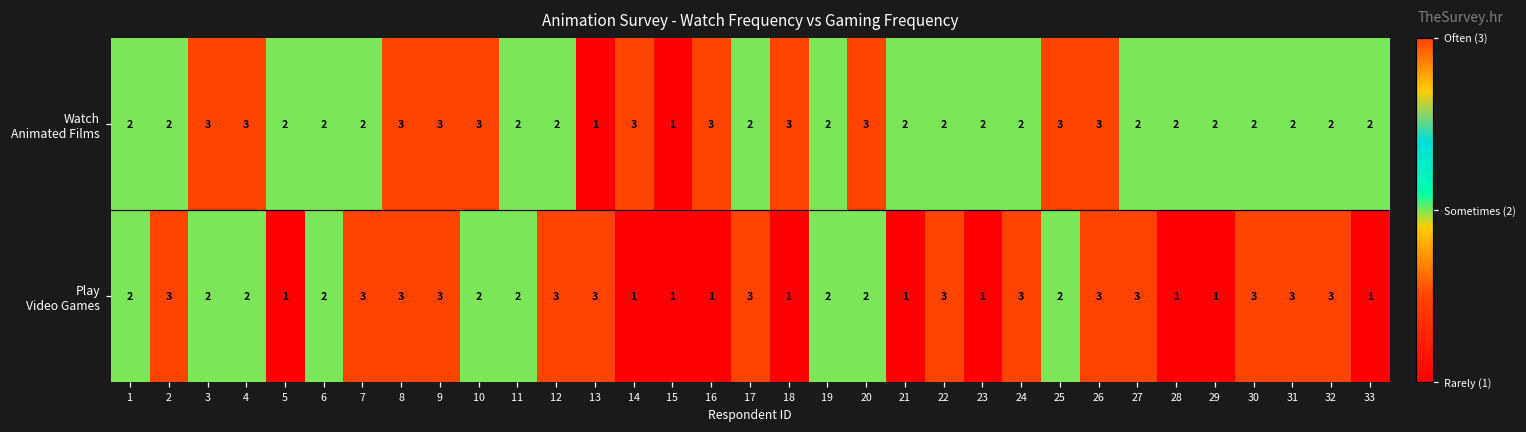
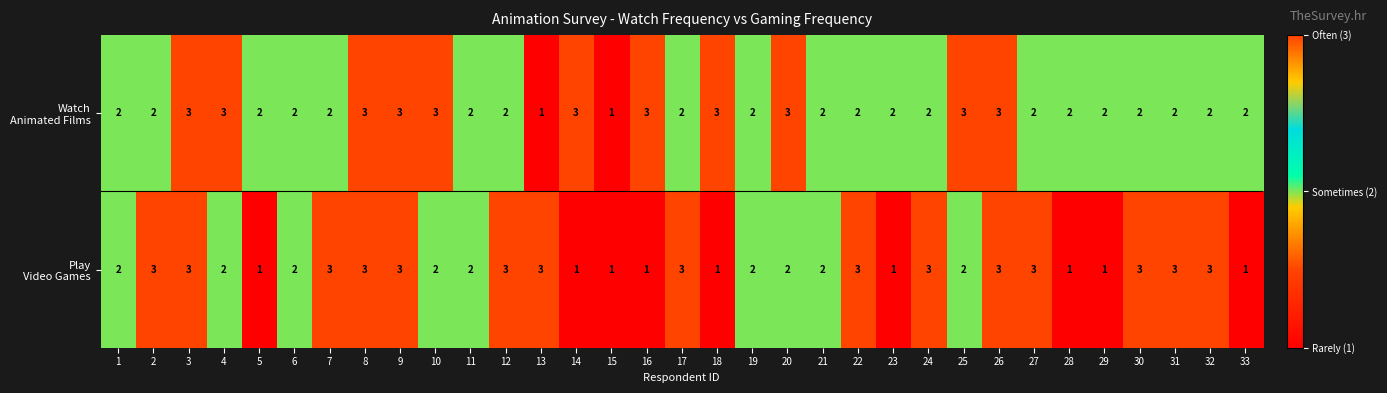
  {
    "Watch Animated Films": {
      "1": 2,
      "2": 2,
      "3": 3,
      "4": 3,
      "5": 2,
      "6": 2,
      "7": 2,
      "8": 3,
      "9": 3,
      "10": 3,
      "11": 2,
      "12": 2,
      "13": 1,
      "14": 3,
      "15": 1,
      "16": 3,
      "17": 2,
      "18": 3,
      "19": 2,
      "20": 3,
      "21": 2,
      "22": 2,
      "23": 2,
      "24": 2,
      "25": 3,
      "26": 3,
      "27": 2,
      "28": 2,
      "29": 2,
      "30": 2,
      "31": 2,
      "32": 2,
      "33": 2
    },
    "Play Video Games": {
      "1": 2,
      "2": 3,
-     "3": 2,
+     "3": 3,
      "4": 2,
      "5": 1,
      "6": 2,
      "7": 3,
      "8": 3,
      "9": 3,
      "10": 2,
      "11": 2,
      "12": 3,
      "13": 3,
      "14": 1,
      "15": 1,
      "16": 1,
      "17": 3,
      "18": 1,
      "19": 2,
      "20": 2,
-     "21": 1,
+     "21": 2,
      "22": 3,
      "23": 1,
      "24": 3,
      "25": 2,
      "26": 3,
      "27": 3,
      "28": 1,
      "29": 1,
      "30": 3,
      "31": 3,
      "32": 3,
      "33": 1
    }
  }
